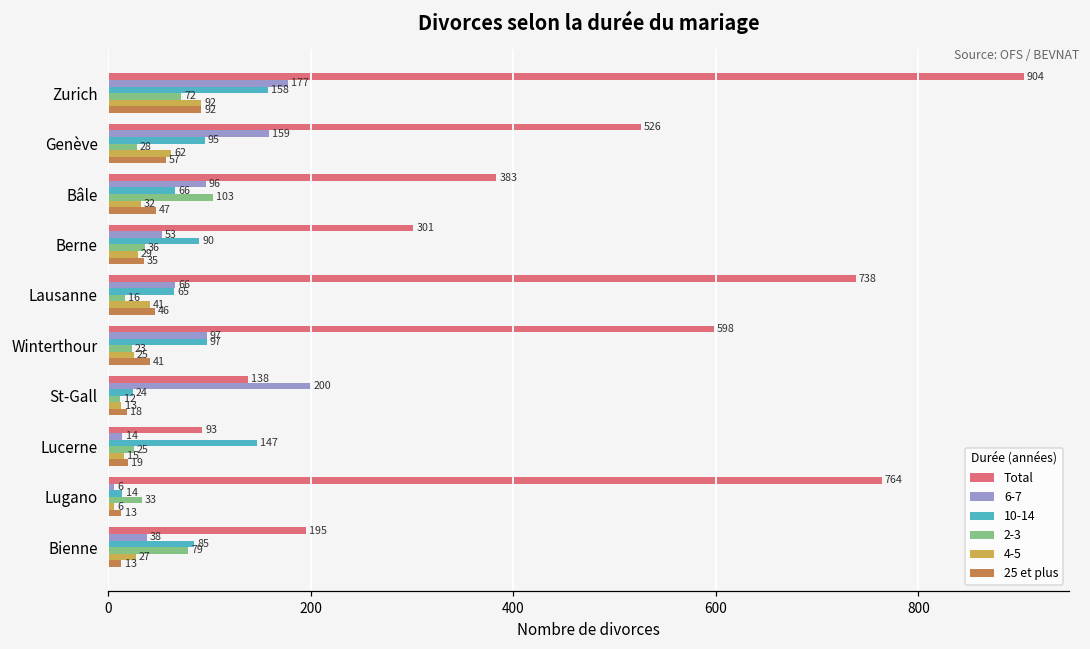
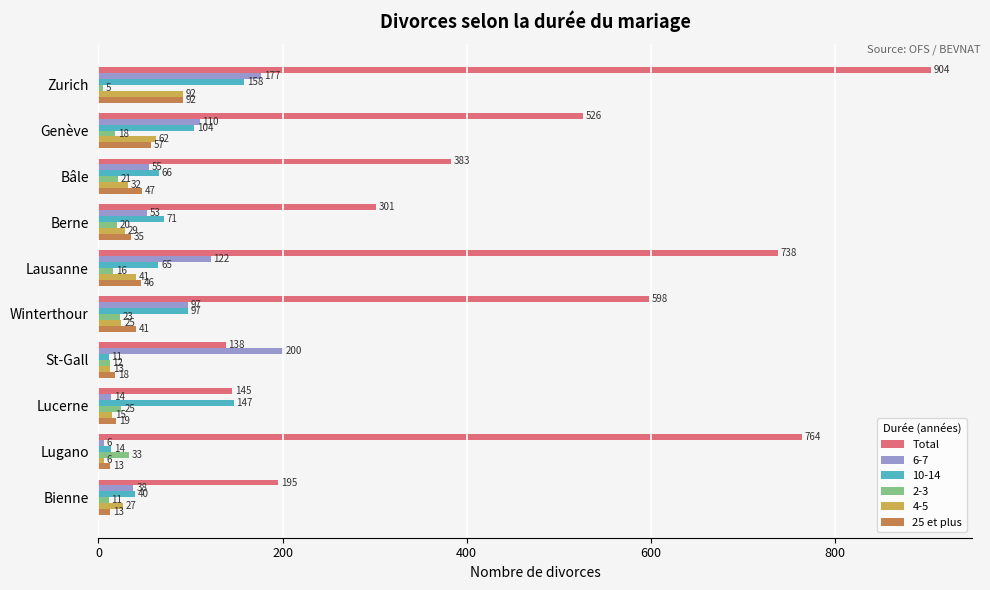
  {
    "Total": {
      "Zurich": 904,
      "Genève": 526,
      "Bâle": 383,
      "Berne": 301,
      "Lausanne": 738,
      "Winterthour": 598,
      "St-Gall": 138,
-     "Lucerne": 93,
+     "Lucerne": 145,
      "Lugano": 764,
      "Bienne": 195
    },
    "6-7": {
      "Zurich": 177,
-     "Genève": 159,
-     "Bâle": 96,
+     "Genève": 110,
+     "Bâle": 55,
      "Berne": 53,
-     "Lausanne": 66,
+     "Lausanne": 122,
      "St-Gall": 200,
      "Lucerne": 14,
      "Lugano": 6,
      "Bienne": 38
    },
    "10-14": {
      "Zurich": 158,
-     "Genève": 95,
+     "Genève": 104,
      "Bâle": 66,
-     "Berne": 90,
-     "St-Gall": 24,
+     "Berne": 71,
+     "St-Gall": 11,
      "Lucerne": 147,
      "Lugano": 14,
-     "Bienne": 85
+     "Bienne": 40
    },
    "2-3": {
-     "Zurich": 72,
-     "Genève": 28,
-     "Bâle": 103,
-     "Berne": 36,
+     "Zurich": 5,
+     "Genève": 18,
+     "Bâle": 21,
+     "Berne": 20,
      "Lausanne": 16,
      "Lucerne": 25,
      "Lugano": 33,
-     "Bienne": 79
+     "Bienne": 11
    }
  }
